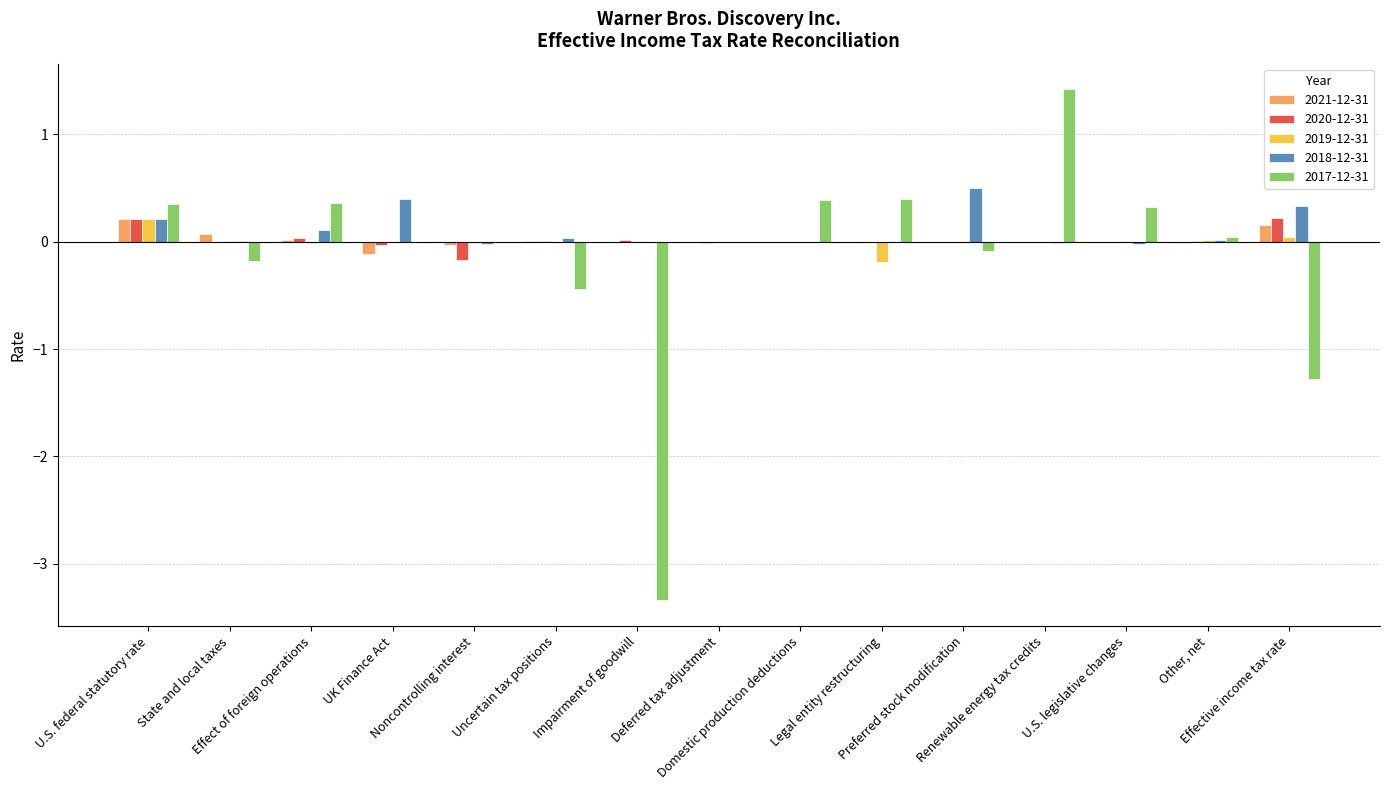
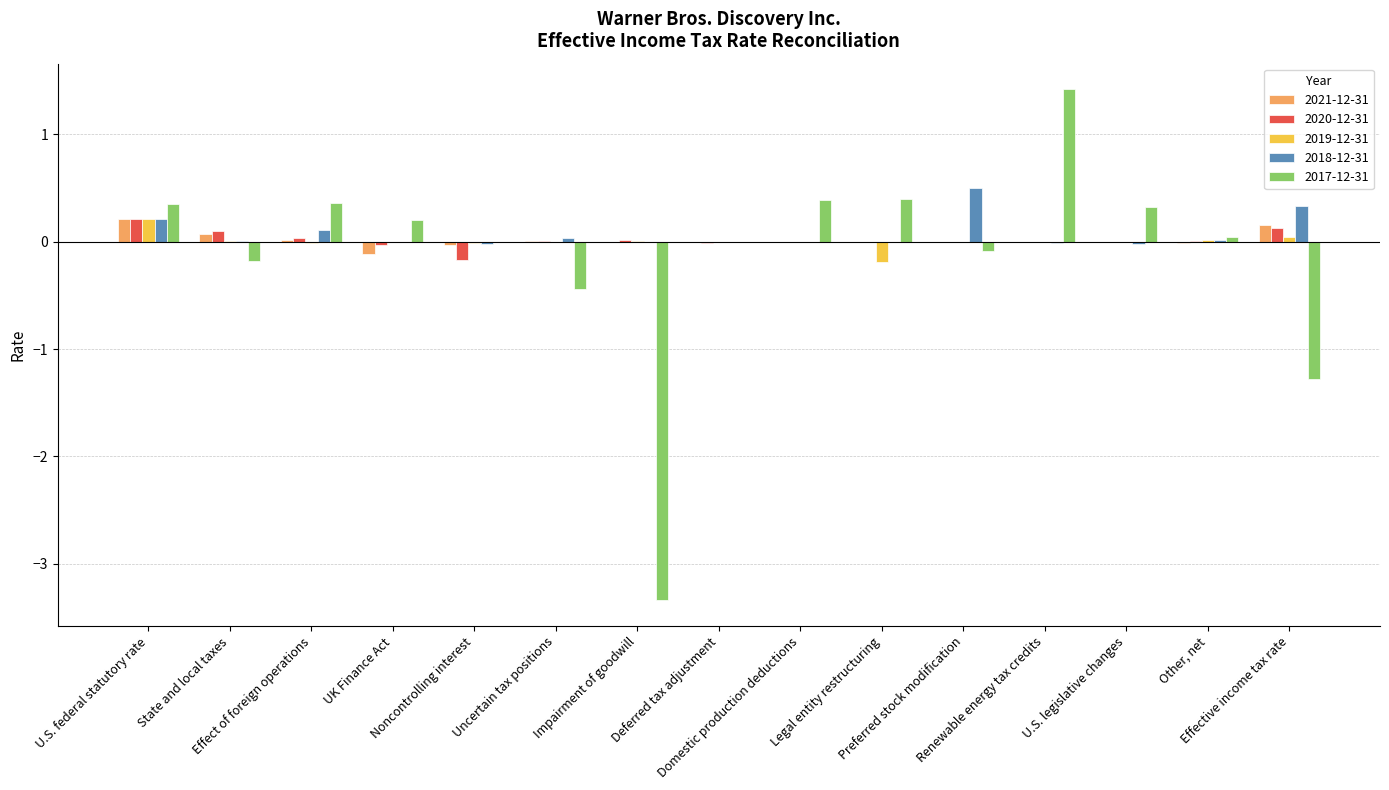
  {
    "2020-12-31": {
      "U.S. federal statutory rate": 0.21,
-     "State and local taxes": 0.0,
+     "State and local taxes": 0.1,
      "Effect of foreign operations": 0.03,
      "UK Finance Act": -0.03,
      "Noncontrolling interest": -0.17,
      "Domestic production deductions": 0.00,
      "Legal entity restructuring": 0.00,
      "Preferred stock modification": 0.00,
      "Renewable energy tax credits": 0.00,
      "U.S. legislative changes": 0.00,
-     "Effective income tax rate": 0.22
+     "Effective income tax rate": 0.13
    },
    "2018-12-31": {
      "U.S. federal statutory rate": 0.2,
      "Effect of foreign operations": 0.1,
-     "UK Finance Act": 0.4,
+     "UK Finance Act": 0.0,
      "Uncertain tax positions": 0.03,
      "Impairment of goodwill": 0.0,
      "Deferred tax adjustment": 0.0,
      "Domestic production deductions": 0.0,
      "Legal entity restructuring": 0.0,
      "Preferred stock modification": 0.5,
      "Effective income tax rate": 0.33
    },
    "2017-12-31": {
      "U.S. federal statutory rate": 0.35,
      "State and local taxes": -0.2,
      "Effect of foreign operations": 0.36,
-     "UK Finance Act": 0.0,
+     "UK Finance Act": 0.2,
      "Noncontrolling interest": 0.0,
      "Uncertain tax positions": -0.44,
      "Impairment of goodwill": -3.34,
      "Deferred tax adjustment": 0.0,
      "Domestic production deductions": 0.4,
      "Legal entity restructuring": 0.4,
      "Preferred stock modification": -0.1,
      "Renewable energy tax credits": 1.4,
      "U.S. legislative changes": 0.3,
      "Other, net": 0.04,
      "Effective income tax rate": -1.3
    }
  }
